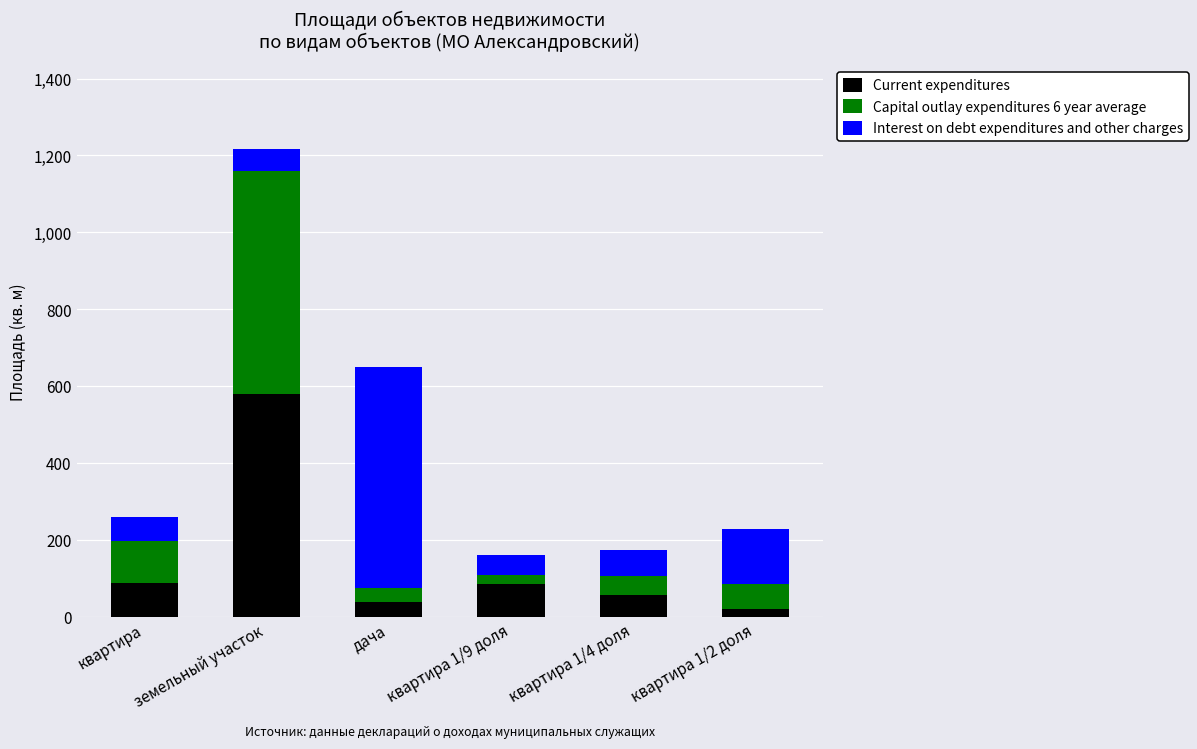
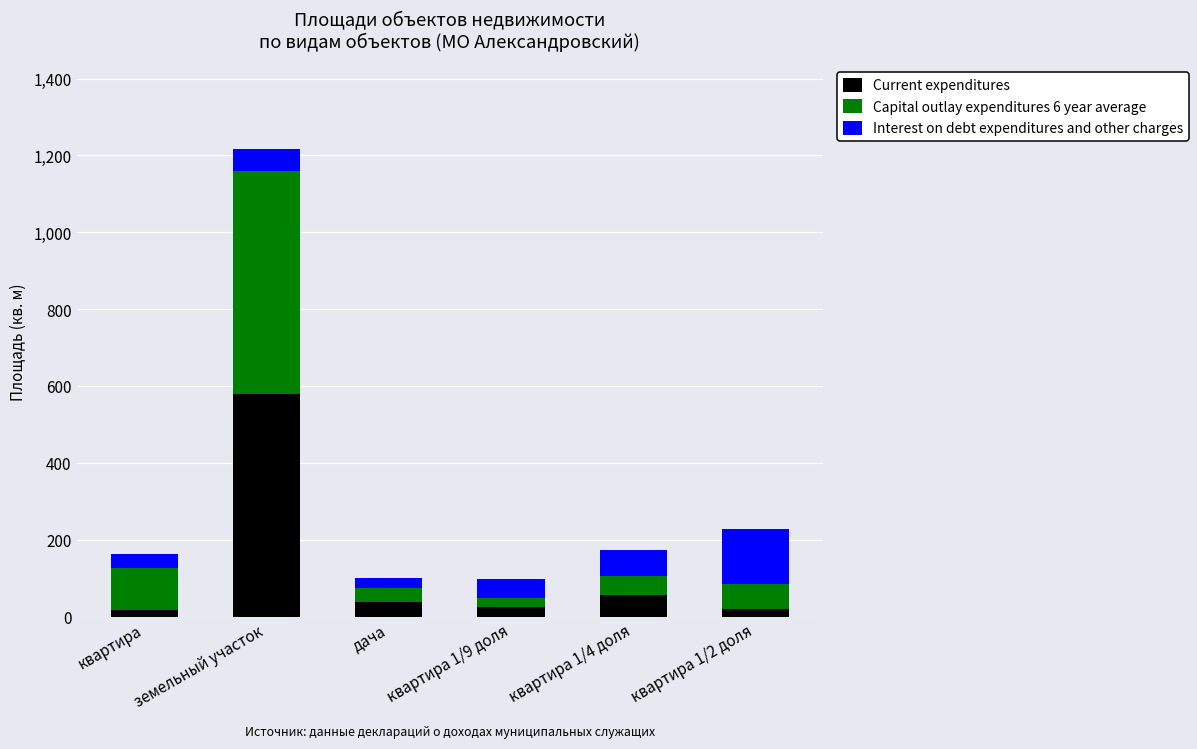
  {
    "Current expenditures": {
-     "квартира": 90,
+     "квартира": 20,
      "земельный участок": 580,
      "дача": 40,
-     "квартира 1/9 доля": 90,
+     "квартира 1/9 доля": 30,
      "квартира 1/4 доля": 60,
      "квартира 1/2 доля": 20
    },
    "Capital outlay expenditures 6 year average": {
      "квартира": 110,
      "земельный участок": 580,
      "дача": 40,
      "квартира 1/9 доля": 20,
      "квартира 1/4 доля": 50,
      "квартира 1/2 доля": 70
    },
    "Interest on debt expenditures and other charges": {
-     "квартира": 60,
+     "квартира": 30,
      "земельный участок": 60,
-     "дача": 580,
+     "дача": 30,
      "квартира 1/9 доля": 50,
      "квартира 1/4 доля": 70,
      "квартира 1/2 доля": 140
    }
  }
